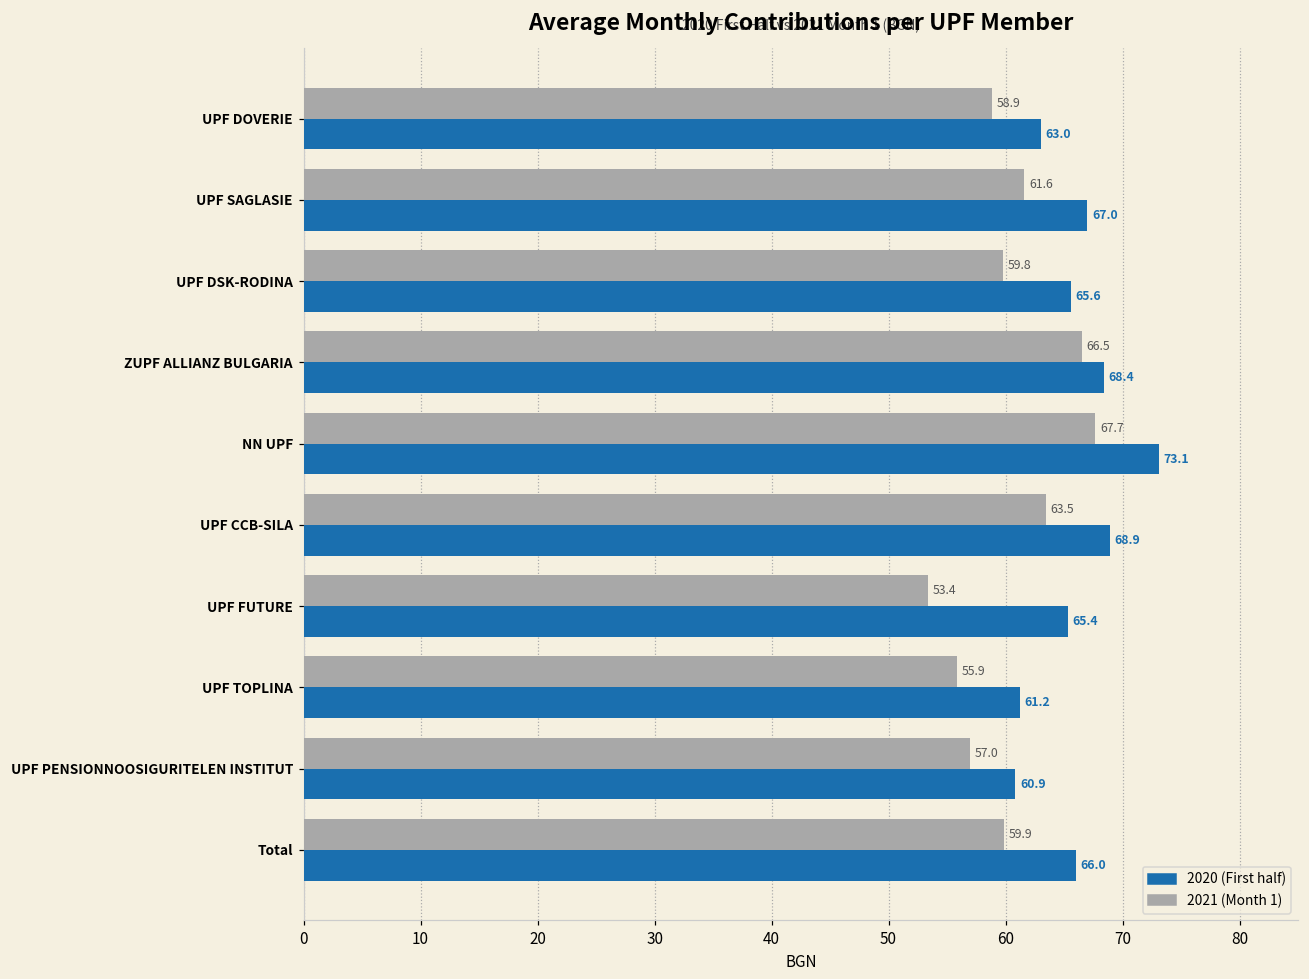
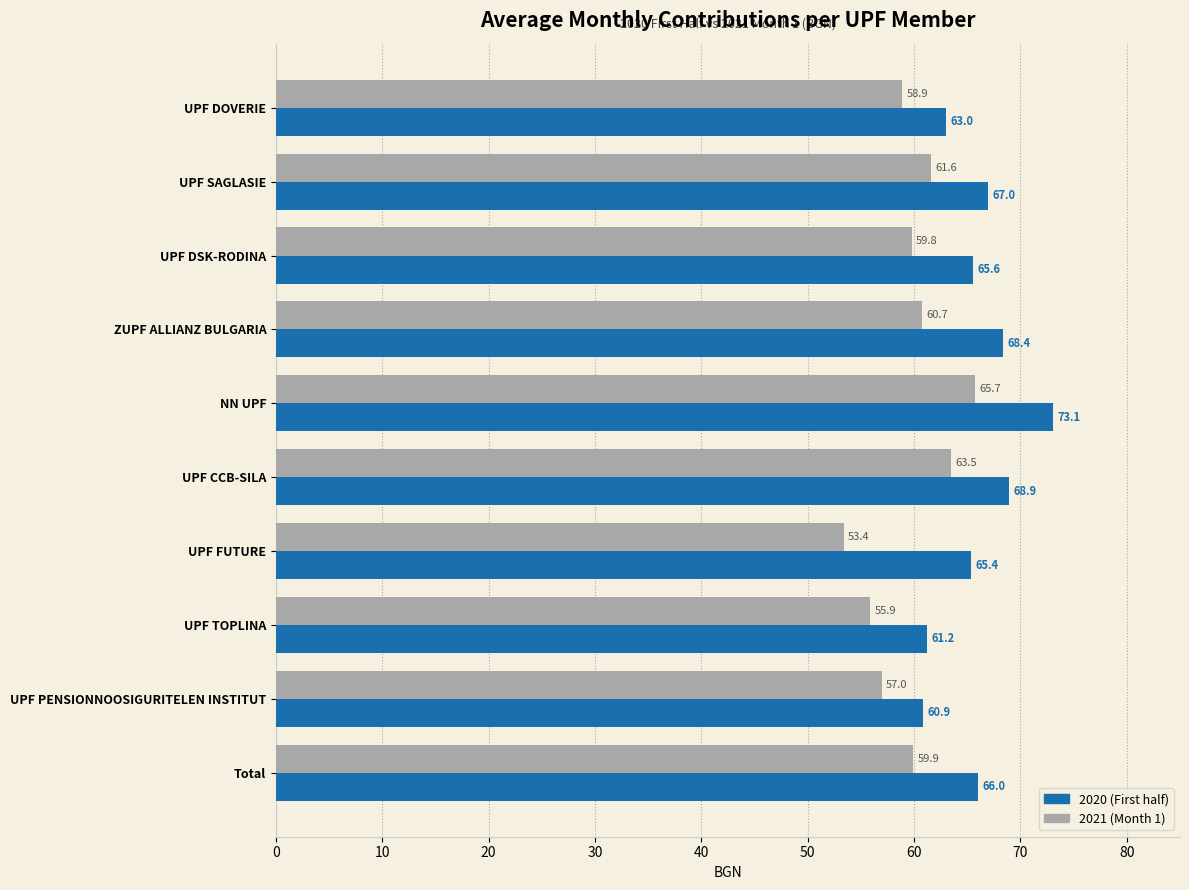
  {
    "2020 (First half)": {
      "UPF DOVERIE": 63.0,
      "UPF SAGLASIE": 67.0,
      "UPF DSK-RODINA": 65.6,
      "ZUPF ALLIANZ BULGARIA": 68.4,
      "NN UPF": 73.1,
      "UPF CCB-SILA": 68.9,
      "UPF FUTURE": 65.4,
      "UPF TOPLINA": 61.2,
      "UPF PENSIONNOOSIGURITELEN INSTITUT": 60.9,
      "Total": 66.0
    },
    "2021 (Month 1)": {
      "UPF DOVERIE": 58.9,
      "UPF SAGLASIE": 61.6,
      "UPF DSK-RODINA": 59.8,
-     "ZUPF ALLIANZ BULGARIA": 66.5,
-     "NN UPF": 67.7,
+     "ZUPF ALLIANZ BULGARIA": 60.7,
+     "NN UPF": 65.7,
      "UPF CCB-SILA": 63.5,
      "UPF FUTURE": 53.4,
      "UPF TOPLINA": 55.9,
      "UPF PENSIONNOOSIGURITELEN INSTITUT": 57.0,
      "Total": 59.9
    }
  }
